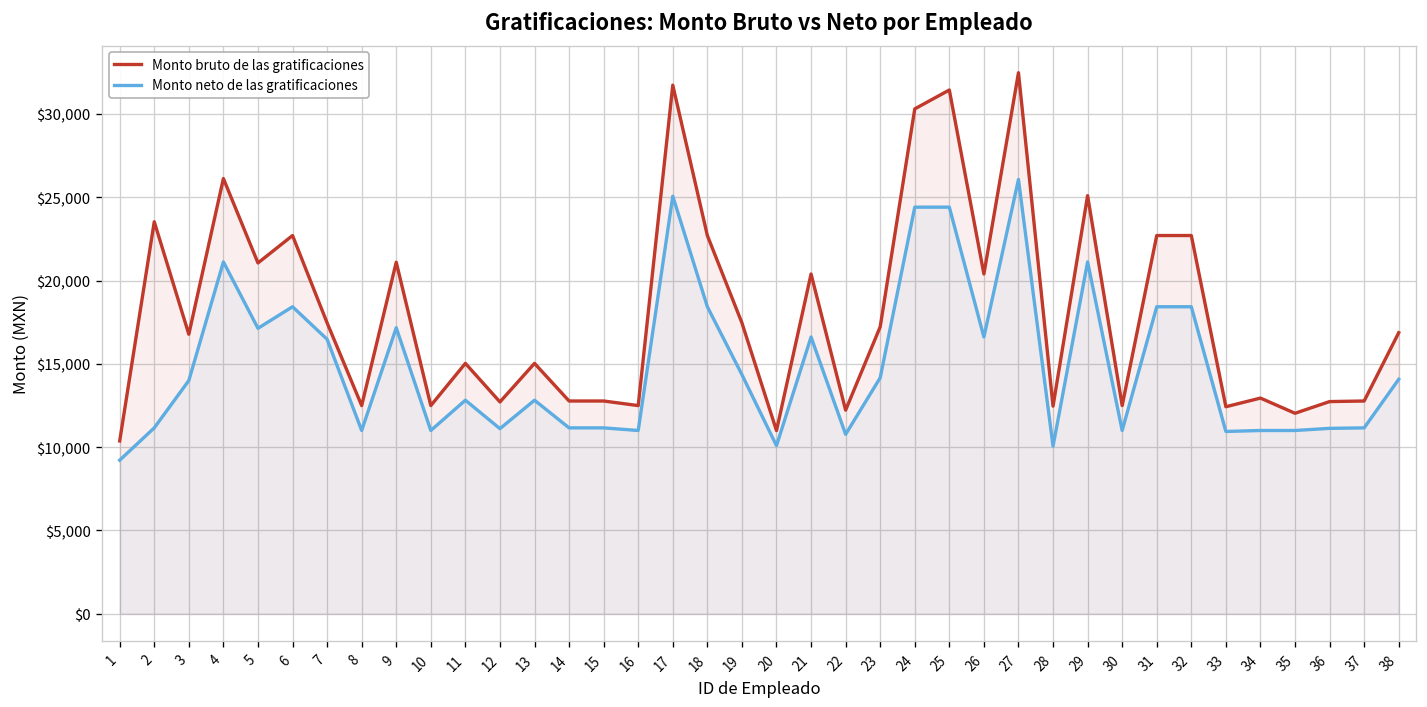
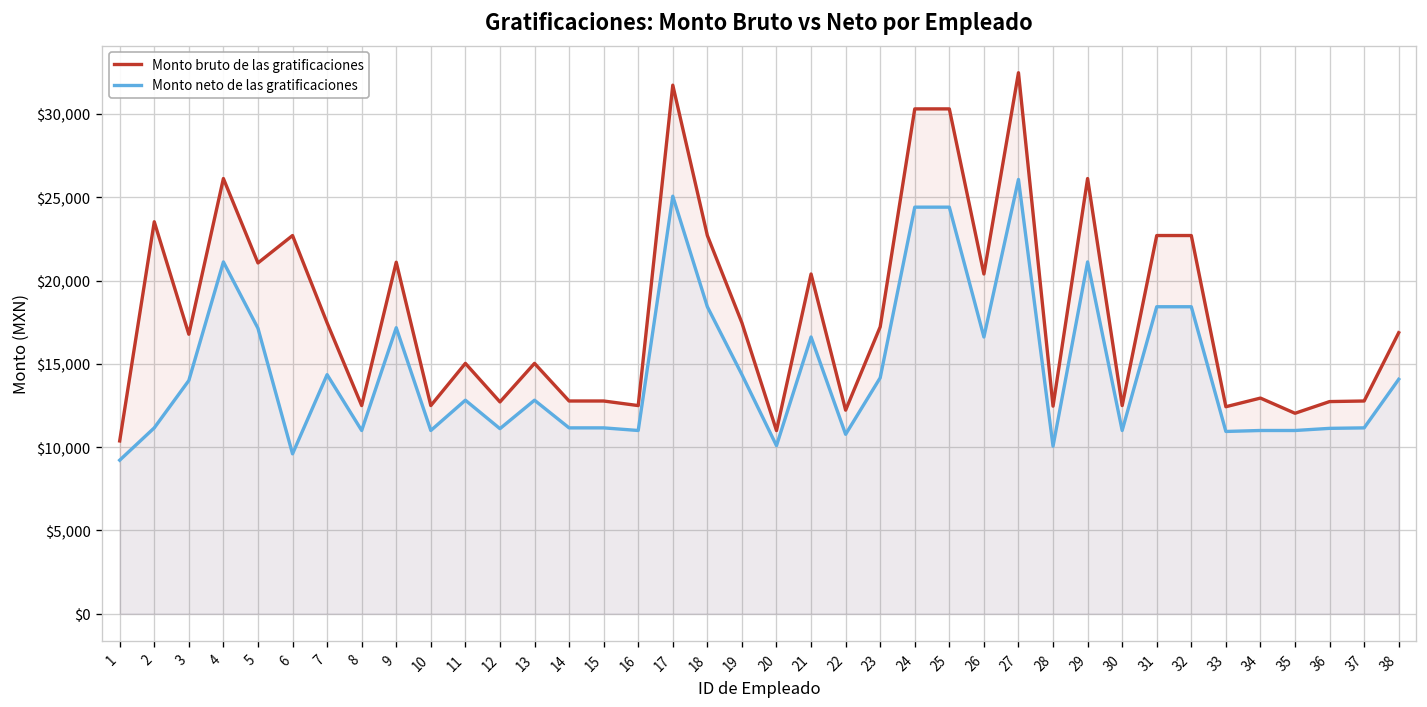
  {
    "Monto bruto de las gratificaciones": {
      "1": "$10,400",
      "2": "$23,500",
      "3": "$16,800",
      "4": "$26,100",
      "5": "$21,100",
      "6": "$22,700",
      "7": "$17,500",
      "8": "$12,500",
      "9": "$21,100",
      "10": "$12,500",
      "11": "$15,000",
      "12": "$12,700",
      "13": "$15,000",
      "14": "$12,800",
      "15": "$12,800",
      "16": "$12,500",
      "17": "$31,700",
      "18": "$22,700",
      "19": "$17,500",
      "20": "$11,000",
      "21": "$20,400",
      "22": "$12,200",
      "23": "$17,200",
      "24": "$30,300",
-     "25": "$31,400",
+     "25": "$30,300",
      "26": "$20,400",
      "27": "$32,500",
      "28": "$12,500",
-     "29": "$25,100",
+     "29": "$26,100",
      "30": "$12,500",
      "31": "$22,700",
      "32": "$22,700",
      "33": "$12,400",
      "34": "$12,900",
      "35": "$12,000",
      "36": "$12,700",
      "37": "$12,800",
      "38": "$16,900"
    },
    "Monto neto de las gratificaciones": {
      "1": "$9,200",
      "2": "$11,200",
      "3": "$14,000",
      "4": "$21,100",
      "5": "$17,100",
-     "6": "$18,400",
-     "7": "$16,500",
+     "6": "$9,600",
+     "7": "$14,400",
      "8": "$11,000",
      "9": "$17,200",
      "10": "$11,000",
      "11": "$12,800",
      "12": "$11,100",
      "13": "$12,800",
      "14": "$11,200",
      "15": "$11,200",
      "16": "$11,000",
      "17": "$25,100",
      "18": "$18,400",
      "19": "$14,400",
      "20": "$10,100",
      "21": "$16,600",
      "22": "$10,800",
      "23": "$14,200",
      "24": "$24,400",
      "25": "$24,400",
      "26": "$16,600",
      "27": "$26,100",
      "28": "$10,100",
      "29": "$21,100",
      "30": "$11,000",
      "31": "$18,400",
      "32": "$18,400",
      "33": "$10,900",
      "34": "$11,000",
      "35": "$11,000",
      "36": "$11,100",
      "37": "$11,200",
      "38": "$14,100"
    }
  }
